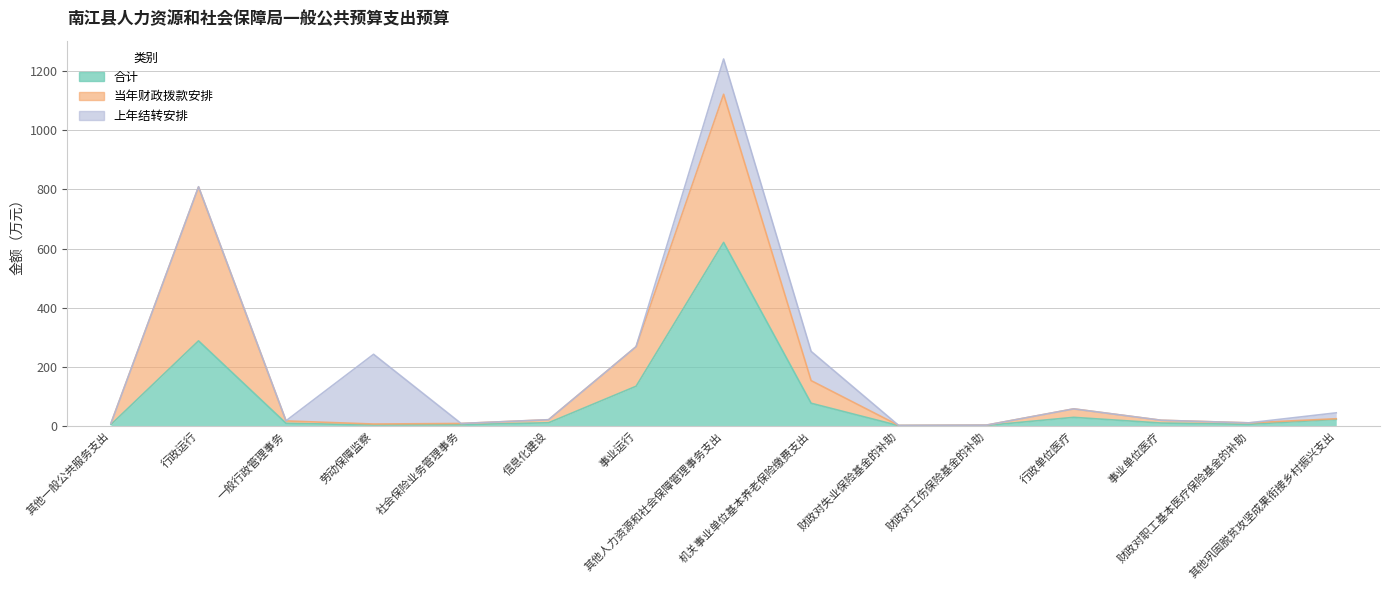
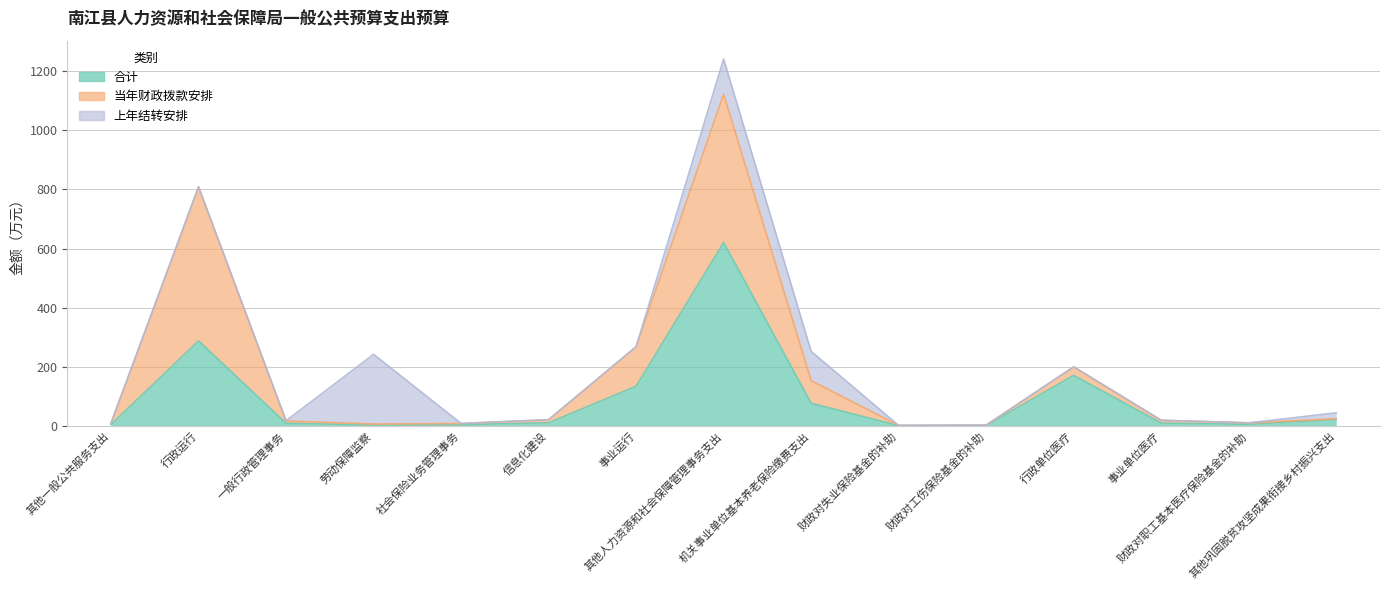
  {
    "合计": {
      "行政运行": 290,
      "信息化建设": 10,
      "事业运行": 130,
      "其他人力资源和社会保障管理事务支出": 620,
      "机关事业单位基本养老保险缴费支出": 80,
-     "行政单位医疗": 30,
+     "行政单位医疗": 170,
      "事业单位医疗": 10
    },
    "当年财政拨款安排": {
      "其他人力资源和社会保障管理事务支出": 500,
      "机关事业单位基本养老保险缴费支出": 80
    },
    "上年结转安排": {
      "劳动保障监察": 240,
      "其他人力资源和社会保障管理事务支出": 120,
      "机关事业单位基本养老保险缴费支出": 100,
      "其他巩固脱贫攻坚成果衔接乡村振兴支出": 20
    }
  }
